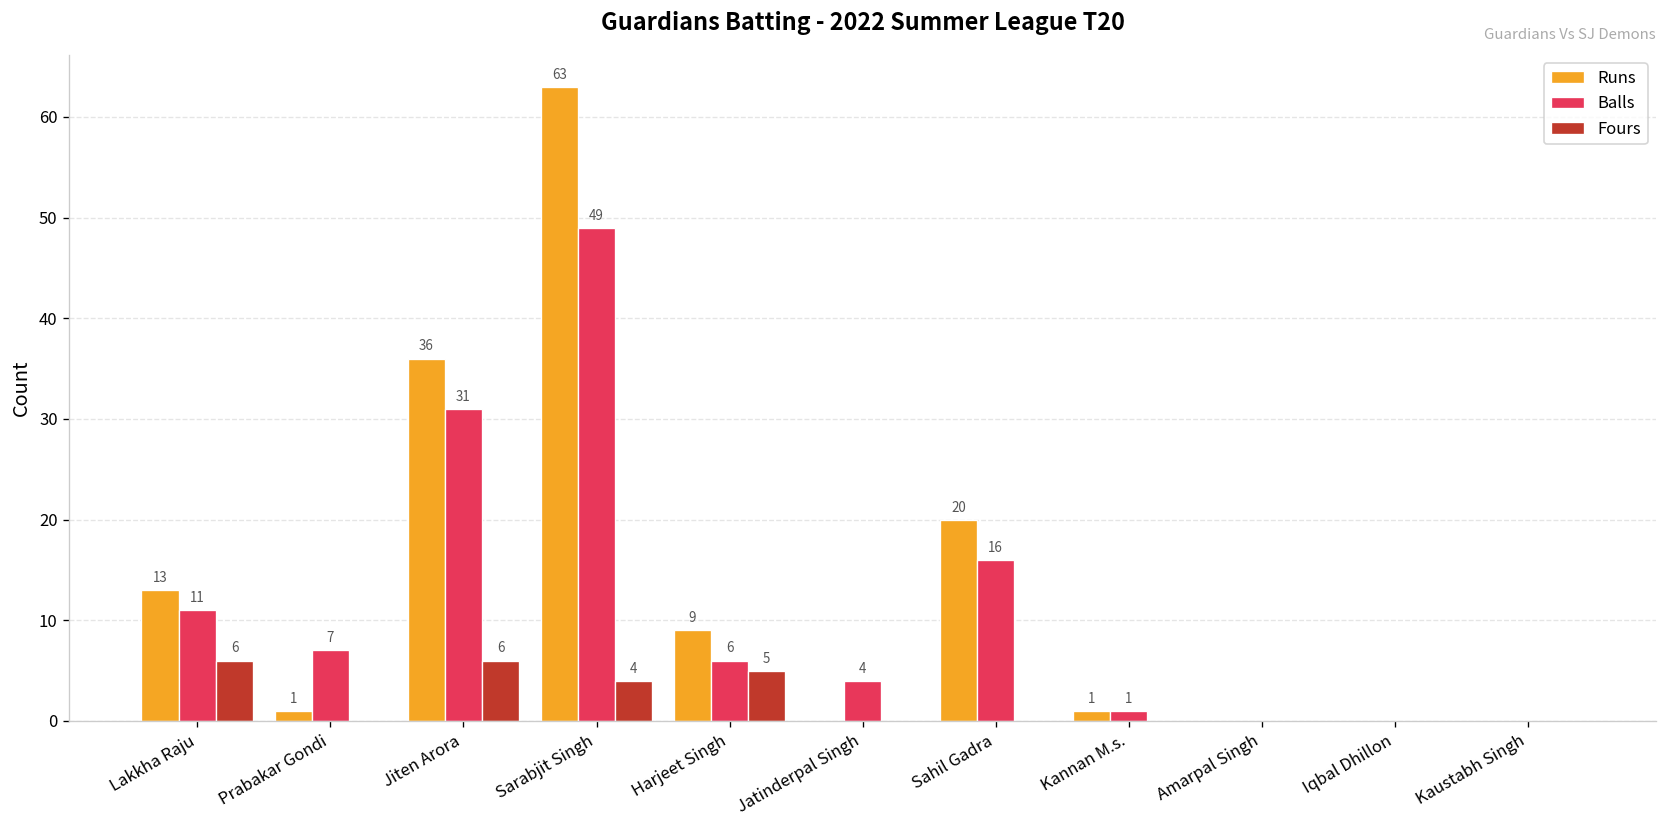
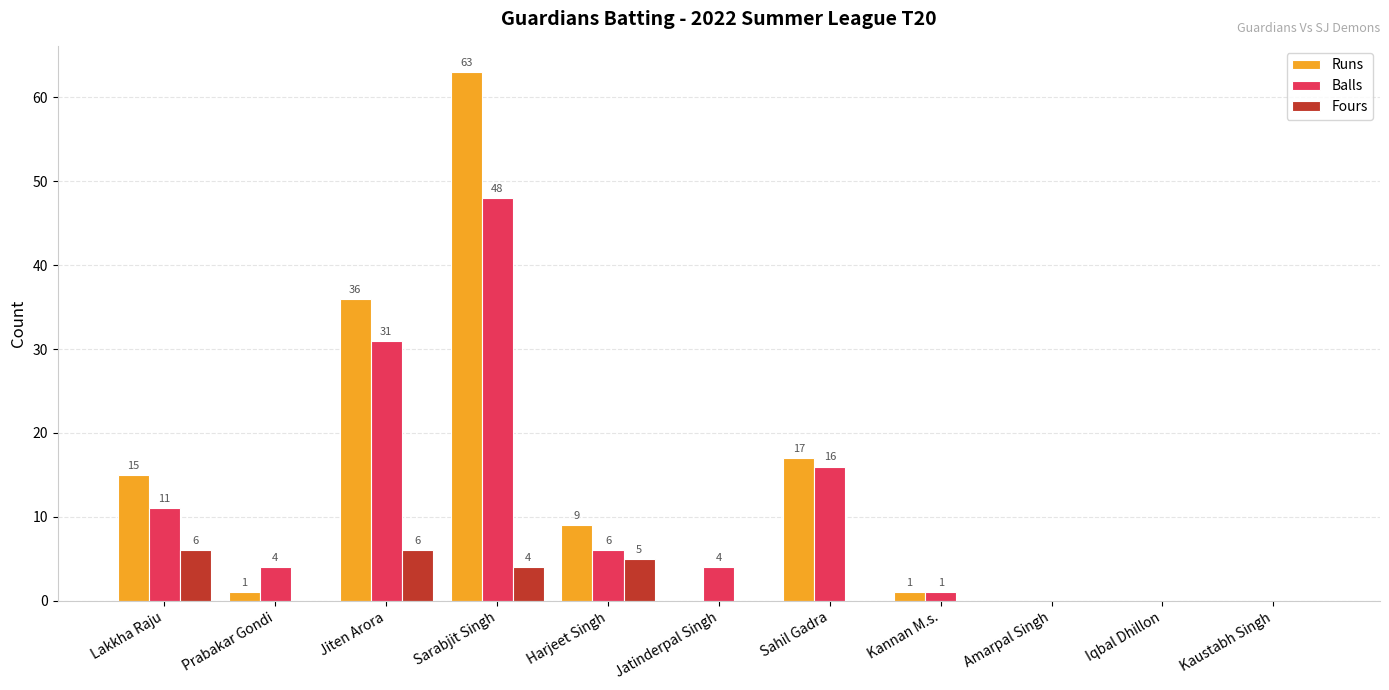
  {
    "Runs": {
-     "Lakkha Raju": 13,
+     "Lakkha Raju": 15,
      "Prabakar Gondi": 1,
      "Jiten Arora": 36,
      "Sarabjit Singh": 63,
      "Harjeet Singh": 9,
-     "Sahil Gadra": 20,
+     "Sahil Gadra": 17,
      "Kannan M.s.": 1
    },
    "Balls": {
      "Lakkha Raju": 11,
-     "Prabakar Gondi": 7,
+     "Prabakar Gondi": 4,
      "Jiten Arora": 31,
-     "Sarabjit Singh": 49,
+     "Sarabjit Singh": 48,
      "Harjeet Singh": 6,
      "Jatinderpal Singh": 4,
      "Sahil Gadra": 16,
      "Kannan M.s.": 1
    },
    "Fours": {
      "Lakkha Raju": 6,
      "Jiten Arora": 6,
      "Sarabjit Singh": 4,
      "Harjeet Singh": 5
    }
  }
